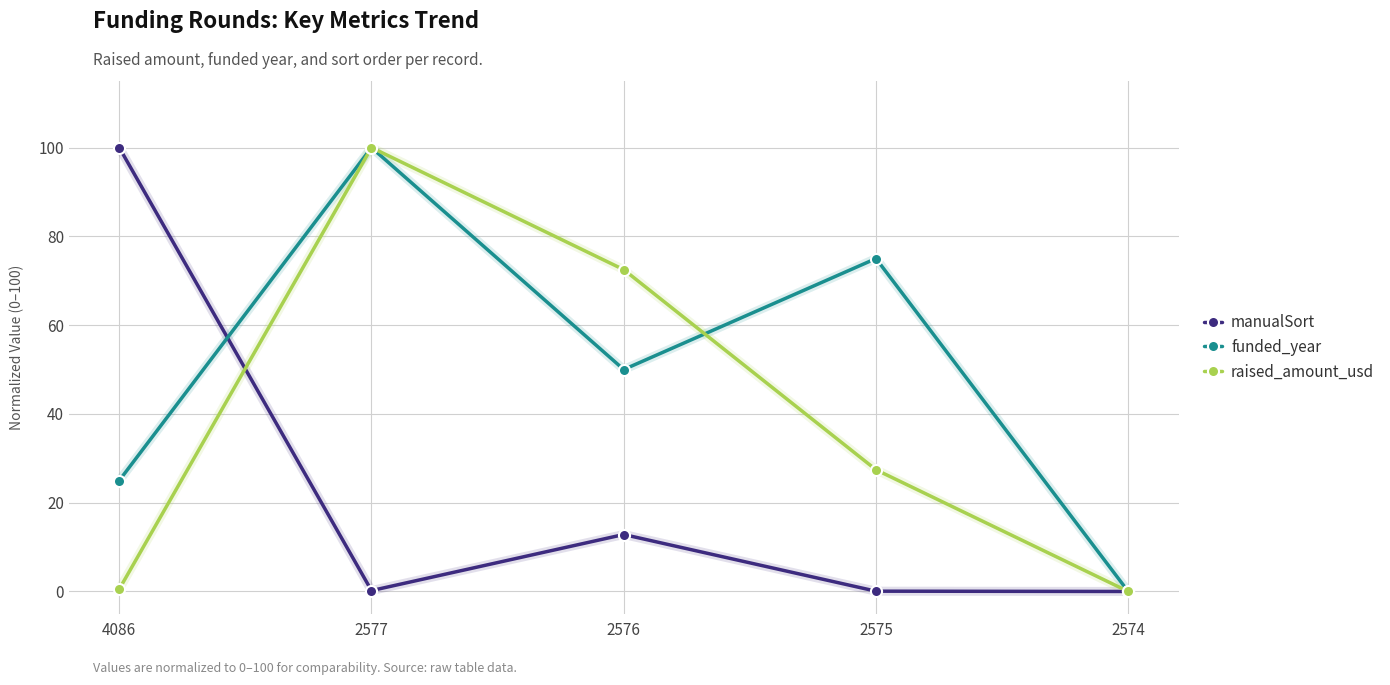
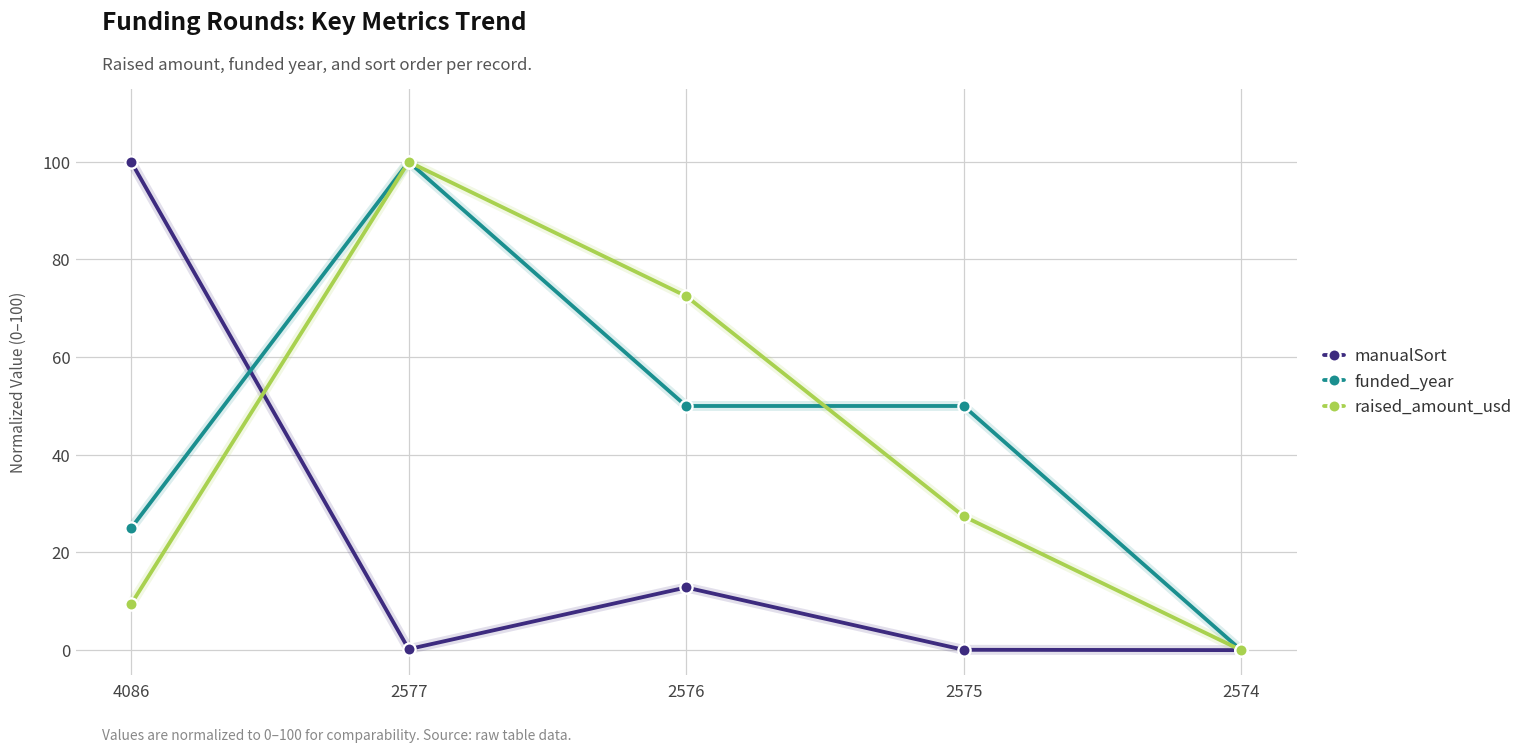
  {
    "manualSort": {
      "4086": 100,
      "2577": 0,
      "2576": 13,
      "2575": 0
    },
    "funded_year": {
      "4086": 25,
      "2576": 50,
-     "2575": 75
+     "2575": 50
    },
    "raised_amount_usd": {
-     "4086": 1,
+     "4086": 9,
      "2576": 73,
      "2575": 27
    }
  }
